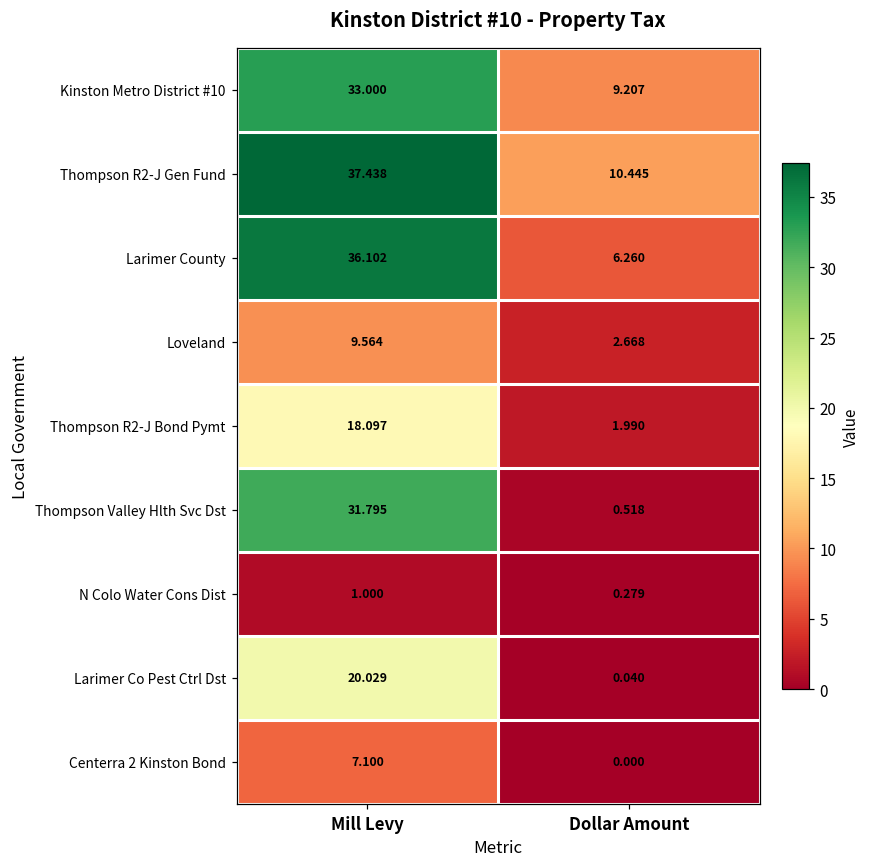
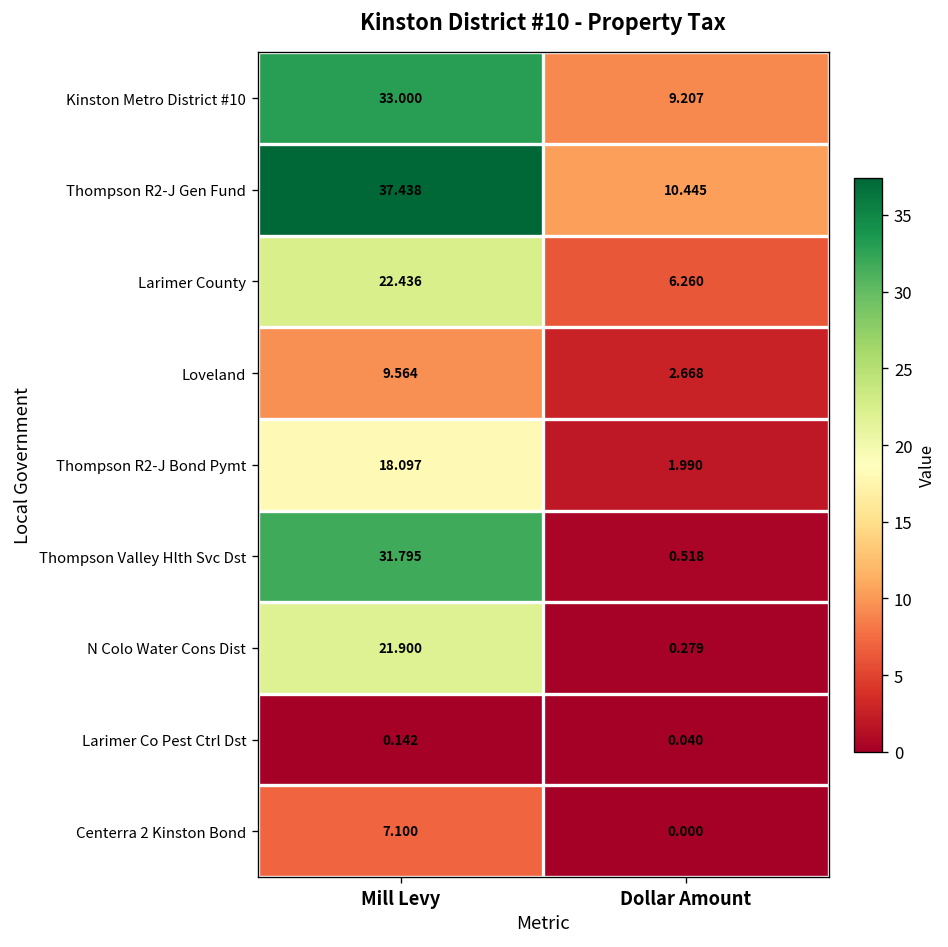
  {
    "Kinston Metro District #10": {
      "Mill Levy": 33.000,
      "Dollar Amount": 9.207
    },
    "Thompson R2-J Gen Fund": {
      "Mill Levy": 37.438,
      "Dollar Amount": 10.445
    },
    "Larimer County": {
-     "Mill Levy": 36.102,
+     "Mill Levy": 22.436,
      "Dollar Amount": 6.260
    },
    "Loveland": {
      "Mill Levy": 9.564,
      "Dollar Amount": 2.668
    },
    "Thompson R2-J Bond Pymt": {
      "Mill Levy": 18.097,
      "Dollar Amount": 1.990
    },
    "Thompson Valley Hlth Svc Dst": {
      "Mill Levy": 31.795,
      "Dollar Amount": 0.518
    },
    "N Colo Water Cons Dist": {
-     "Mill Levy": 1.000,
+     "Mill Levy": 21.900,
      "Dollar Amount": 0.279
    },
    "Larimer Co Pest Ctrl Dst": {
-     "Mill Levy": 20.029,
+     "Mill Levy": 0.142,
      "Dollar Amount": 0.040
    },
    "Centerra 2 Kinston Bond": {
      "Mill Levy": 7.100,
      "Dollar Amount": 0.000
    }
  }
